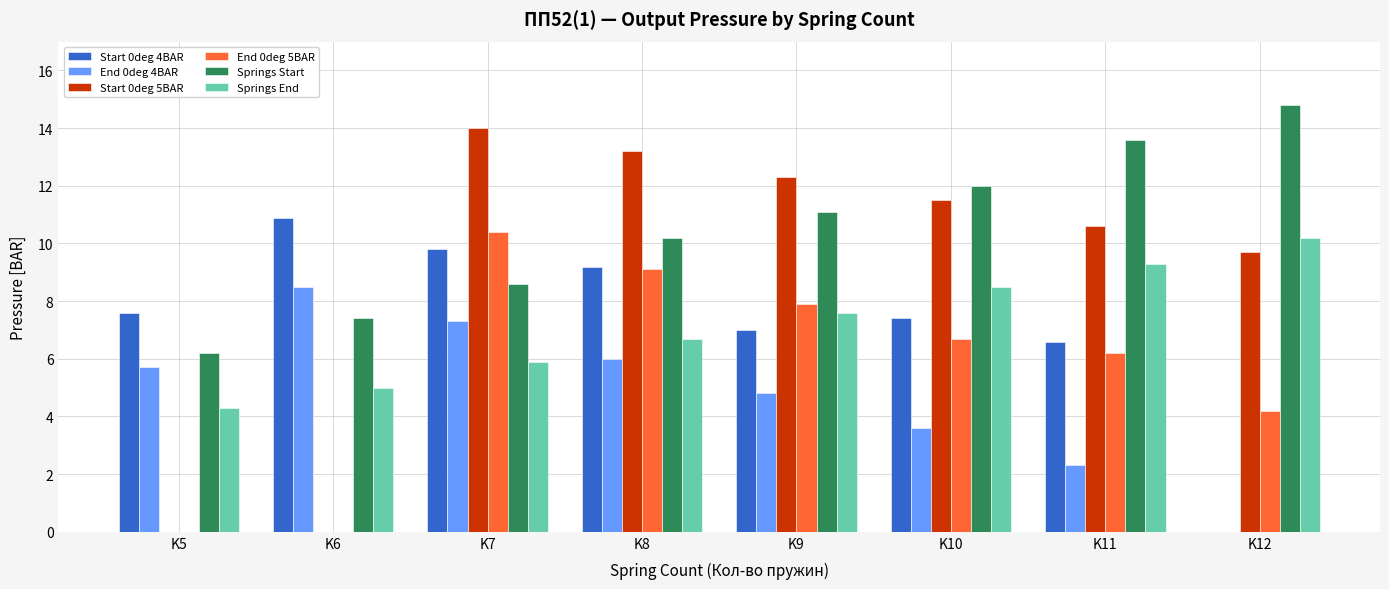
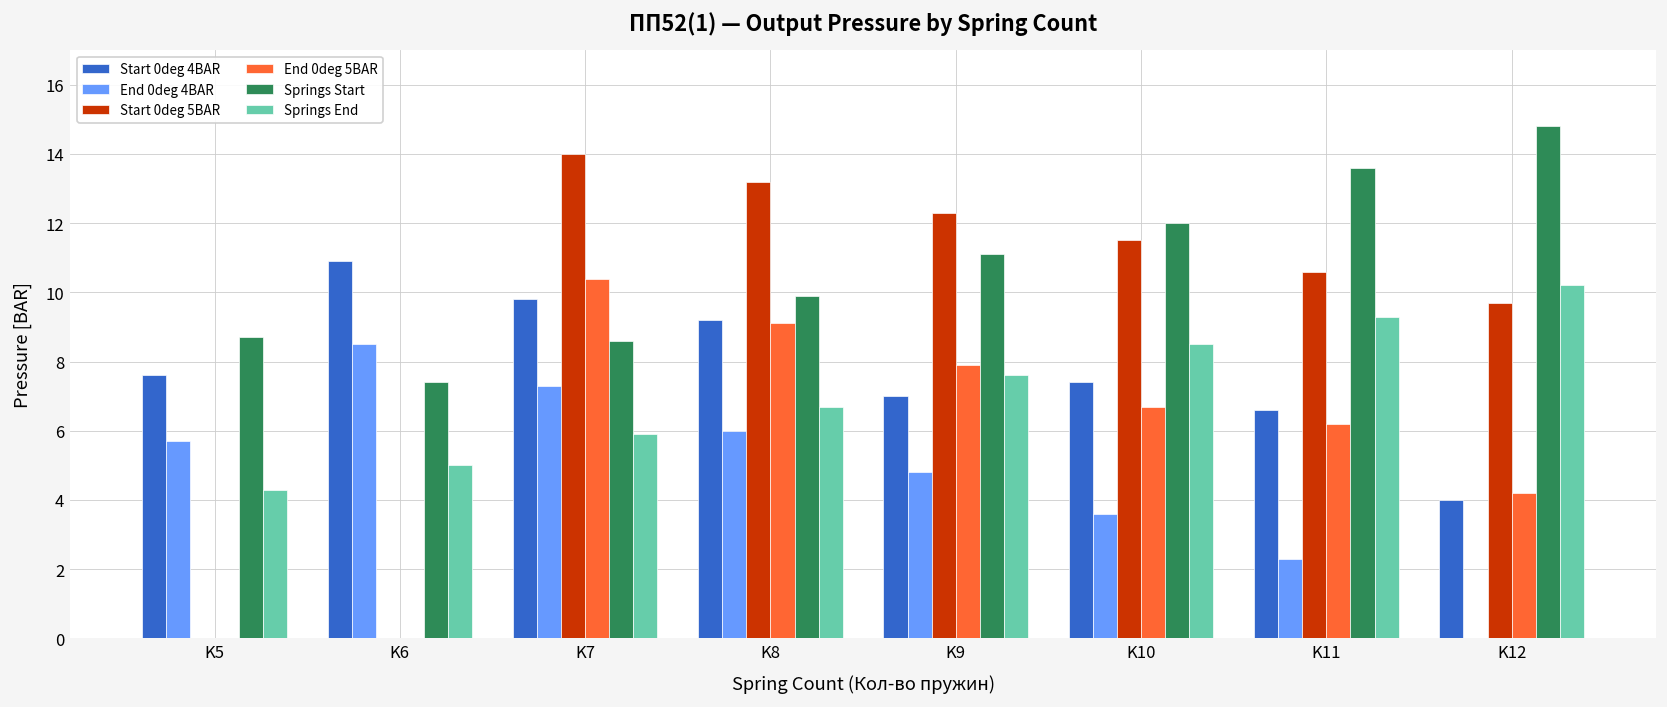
  {
    "Start 0deg 4BAR": {
      "K5": 7.6,
      "K6": 10.9,
      "K7": 9.8,
      "K8": 9.2,
      "K9": 7,
      "K10": 7.4,
      "K11": 6.6,
-     "K12": 0
+     "K12": 4
    },
    "End 0deg 4BAR": {
      "K5": 5.7,
      "K6": 8.5,
      "K7": 7.3,
      "K8": 6.0,
      "K9": 4.8,
      "K10": 3.6,
      "K11": 2.3,
      "K12": 0.0
    },
    "Start 0deg 5BAR": {
      "K5": 0.0,
      "K6": 0.0,
      "K7": 14.0,
      "K8": 13.2,
      "K9": 12.3,
      "K10": 11.5,
      "K11": 10.6,
      "K12": 9.7
    },
    "End 0deg 5BAR": {
      "K5": 0.0,
      "K6": 0.0,
      "K7": 10.4,
      "K8": 9.1,
      "K9": 7.9,
      "K10": 6.7,
      "K11": 6.2,
      "K12": 4.2
    },
    "Springs Start": {
-     "K5": 6.2,
+     "K5": 8.7,
      "K6": 7.4,
      "K7": 8.6,
-     "K8": 10.2,
+     "K8": 9.9,
      "K9": 11.1,
      "K10": 12.0,
      "K11": 13.6,
      "K12": 14.8
    },
    "Springs End": {
      "K5": 4.3,
      "K6": 5.0,
      "K7": 5.9,
      "K8": 6.7,
      "K9": 7.6,
      "K10": 8.5,
      "K11": 9.3,
      "K12": 10.2
    }
  }
